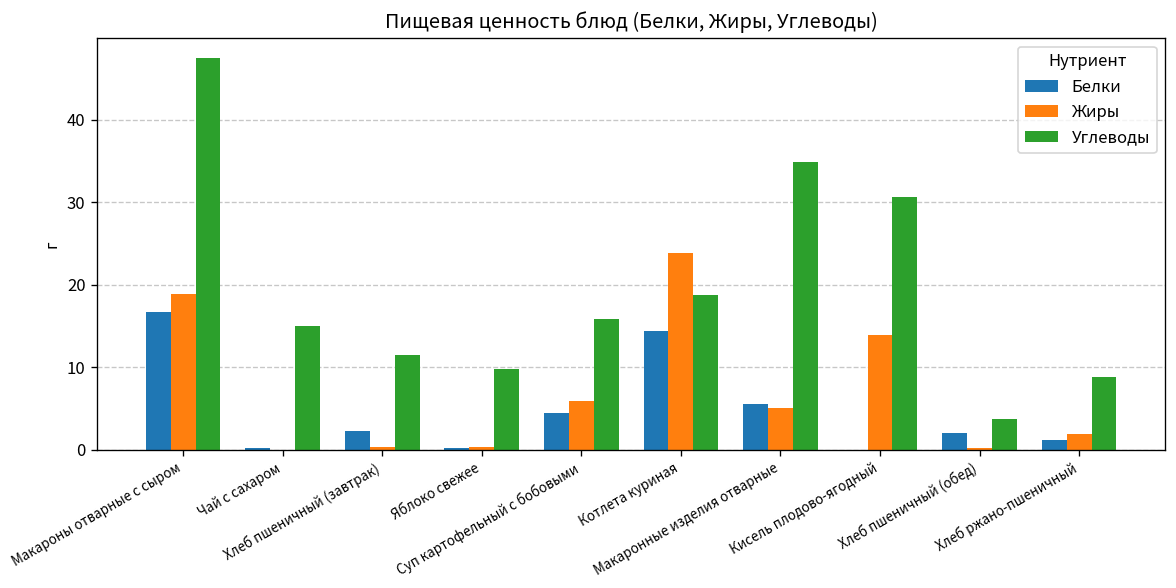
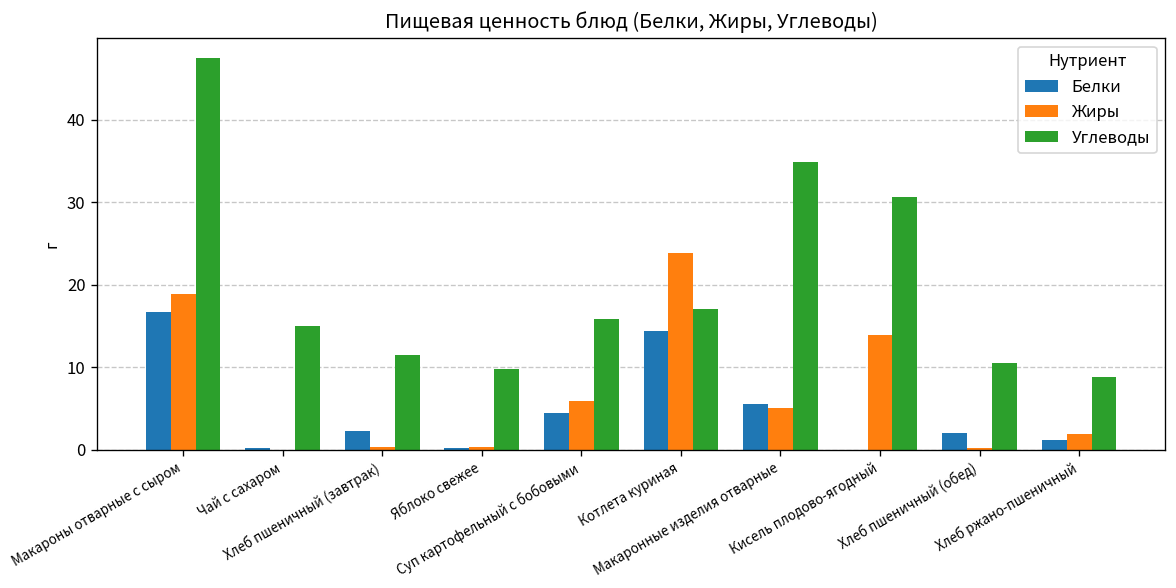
  {
    "Белки": {
      "Макароны отварные с сыром": 17,
      "Хлеб пшеничный (завтрак)": 2,
      "Суп картофельный с бобовыми": 5,
      "Котлета куриная": 14,
      "Макаронные изделия отварные": 6,
      "Кисель плодово-ягодный": 0,
      "Хлеб пшеничный (обед)": 2,
      "Хлеб ржано-пшеничный": 1
    },
    "Жиры": {
      "Макароны отварные с сыром": 19,
      "Чай с сахаром": 0,
      "Суп картофельный с бобовыми": 6,
      "Котлета куриная": 24,
      "Макаронные изделия отварные": 5,
      "Кисель плодово-ягодный": 14,
      "Хлеб ржано-пшеничный": 2
    },
    "Углеводы": {
      "Макароны отварные с сыром": 48,
      "Чай с сахаром": 15,
      "Хлеб пшеничный (завтрак)": 12,
      "Яблоко свежее": 10,
      "Суп картофельный с бобовыми": 16,
-     "Котлета куриная": 19,
+     "Котлета куриная": 17,
      "Макаронные изделия отварные": 35,
      "Кисель плодово-ягодный": 31,
-     "Хлеб пшеничный (обед)": 4,
+     "Хлеб пшеничный (обед)": 11,
      "Хлеб ржано-пшеничный": 9
    }
  }
